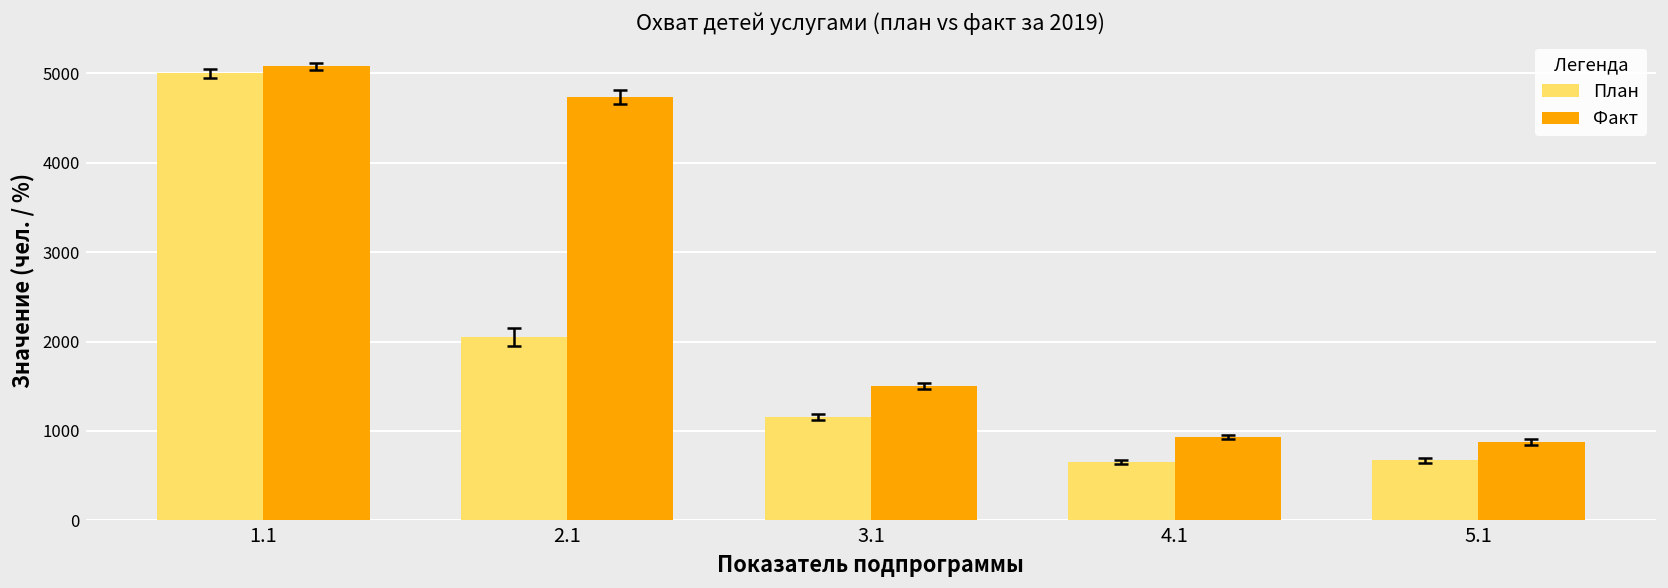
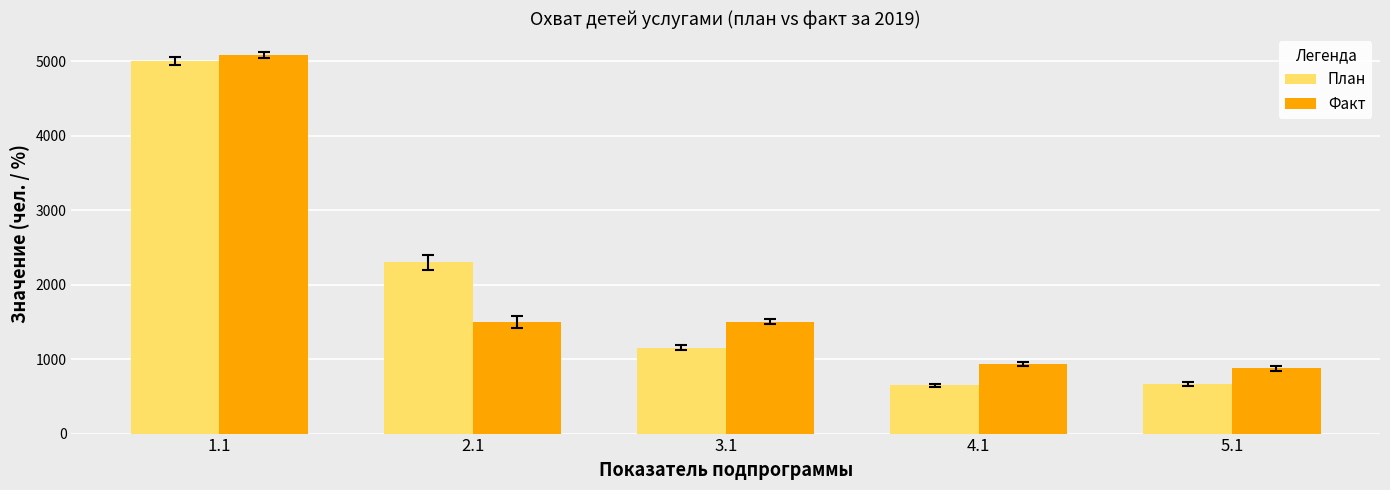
  {
    "План": {
      "1.1": 5000,
-     "2.1": 2100,
+     "2.1": 2300,
      "3.1": 1200,
      "4.1": 700,
      "5.1": 700
    },
    "Факт": {
      "1.1": 5100,
-     "2.1": 4700,
+     "2.1": 1500,
      "3.1": 1500,
      "4.1": 900,
      "5.1": 900
    }
  }
